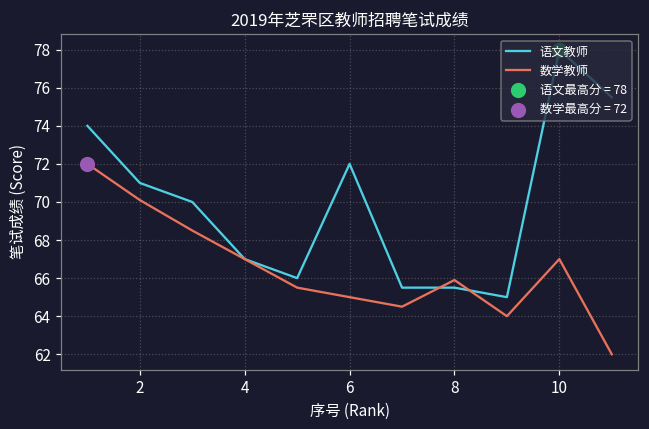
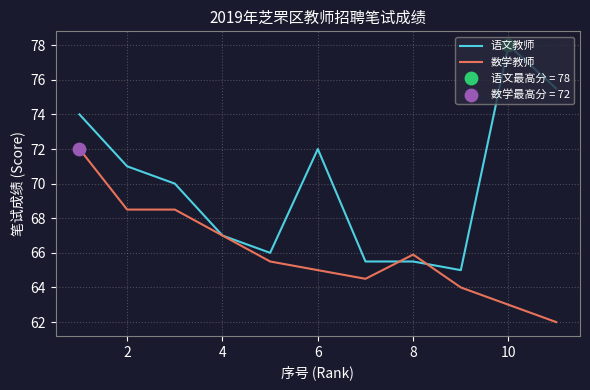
  {
    "语文教师": {
      "2": 71.0,
      "6": 72.0,
      "8": 65.5
    },
    "数学教师": {
-     "2": 70.1,
+     "2": 68.5,
      "6": 65.0,
      "8": 65.9,
-     "10": 67
+     "10": 63
    }
  }
